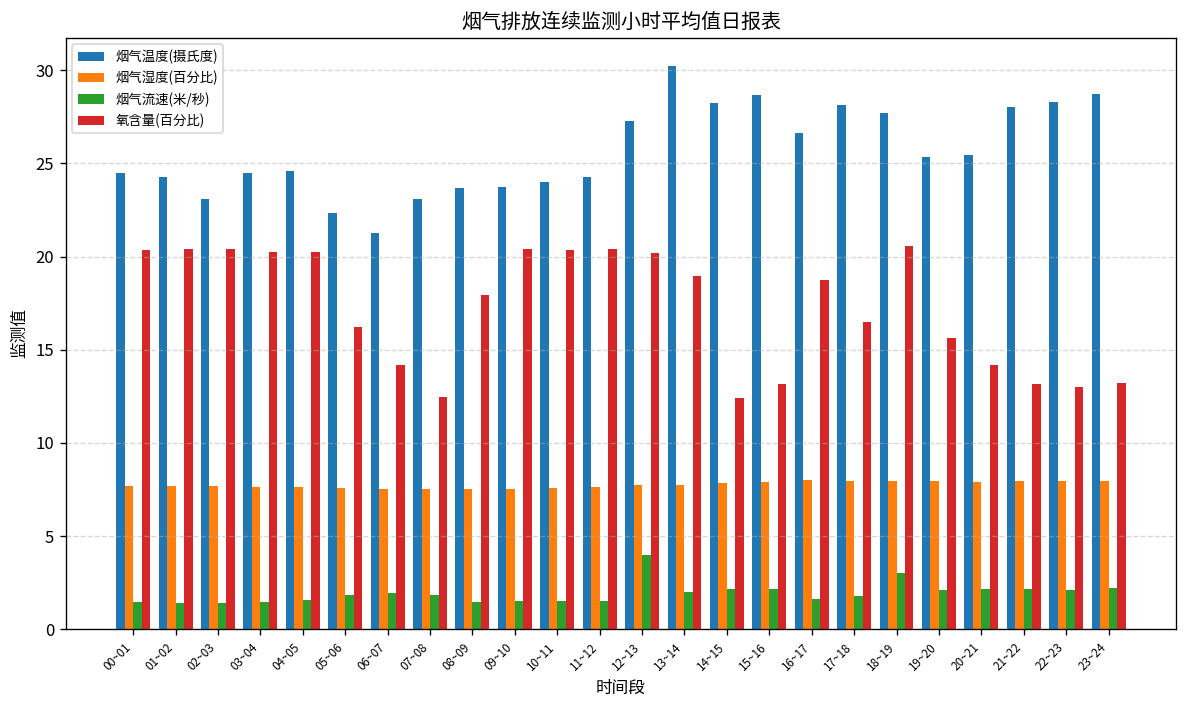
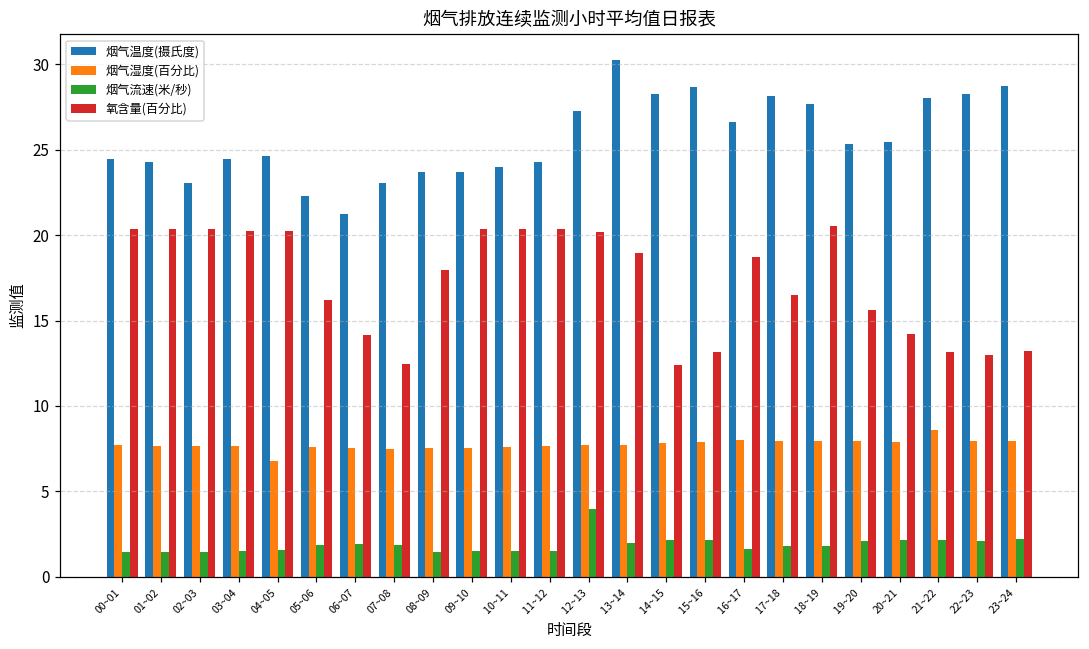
  {
    "烟气温度(摄氏度)": {
      "00~01": 24.5,
      "01~02": 24.3,
      "02~03": 23.1,
      "03~04": 24.5,
      "04~05": 24.6,
      "05~06": 22.3,
      "06~07": 21.2,
      "07~08": 23.1,
      "08~09": 23.7,
      "09~10": 23.7,
      "10~11": 24.0,
      "11~12": 24.3,
      "12~13": 27.3,
      "13~14": 30.2,
      "14~15": 28.3,
      "15~16": 28.7,
      "16~17": 26.6,
      "17~18": 28.2,
      "18~19": 27.7,
      "19~20": 25.4,
      "20~21": 25.5,
      "21~22": 28.0,
      "22~23": 28.3,
      "23~24": 28.7
    },
    "烟气湿度(百分比)": {
      "00~01": 7.7,
      "01~02": 7.7,
      "02~03": 7.7,
      "03~04": 7.6,
-     "04~05": 7.6,
+     "04~05": 6.8,
      "05~06": 7.6,
      "06~07": 7.5,
      "07~08": 7.5,
      "08~09": 7.5,
      "09~10": 7.5,
      "10~11": 7.6,
      "11~12": 7.7,
      "12~13": 7.7,
      "13~14": 7.7,
      "14~15": 7.8,
      "15~16": 7.9,
      "16~17": 8.0,
      "17~18": 8.0,
      "18~19": 7.9,
      "19~20": 7.9,
      "20~21": 7.9,
-     "21~22": 7.9,
+     "21~22": 8.6,
      "22~23": 7.9,
      "23~24": 8.0
    },
    "烟气流速(米/秒)": {
      "00~01": 1.5,
      "01~02": 1.4,
      "02~03": 1.4,
      "03~04": 1.5,
      "04~05": 1.6,
      "05~06": 1.9,
      "06~07": 1.9,
      "07~08": 1.9,
      "08~09": 1.4,
      "09~10": 1.5,
      "10~11": 1.5,
      "11~12": 1.5,
      "12~13": 4.0,
      "13~14": 2.0,
      "14~15": 2.2,
      "15~16": 2.2,
      "16~17": 1.6,
      "17~18": 1.8,
-     "18~19": 3.0,
+     "18~19": 1.8,
      "19~20": 2.1,
      "20~21": 2.1,
      "21~22": 2.1,
      "22~23": 2.1,
      "23~24": 2.2
    },
    "氧含量(百分比)": {
      "00~01": 20.4,
      "01~02": 20.4,
      "02~03": 20.4,
      "03~04": 20.2,
      "04~05": 20.2,
      "05~06": 16.2,
      "06~07": 14.2,
      "07~08": 12.5,
      "08~09": 18.0,
      "09~10": 20.4,
      "10~11": 20.4,
      "11~12": 20.4,
      "12~13": 20.2,
      "13~14": 18.9,
      "14~15": 12.4,
      "15~16": 13.2,
      "16~17": 18.7,
      "17~18": 16.5,
      "18~19": 20.5,
      "19~20": 15.6,
      "20~21": 14.2,
      "21~22": 13.2,
      "22~23": 13.0,
      "23~24": 13.2
    }
  }
